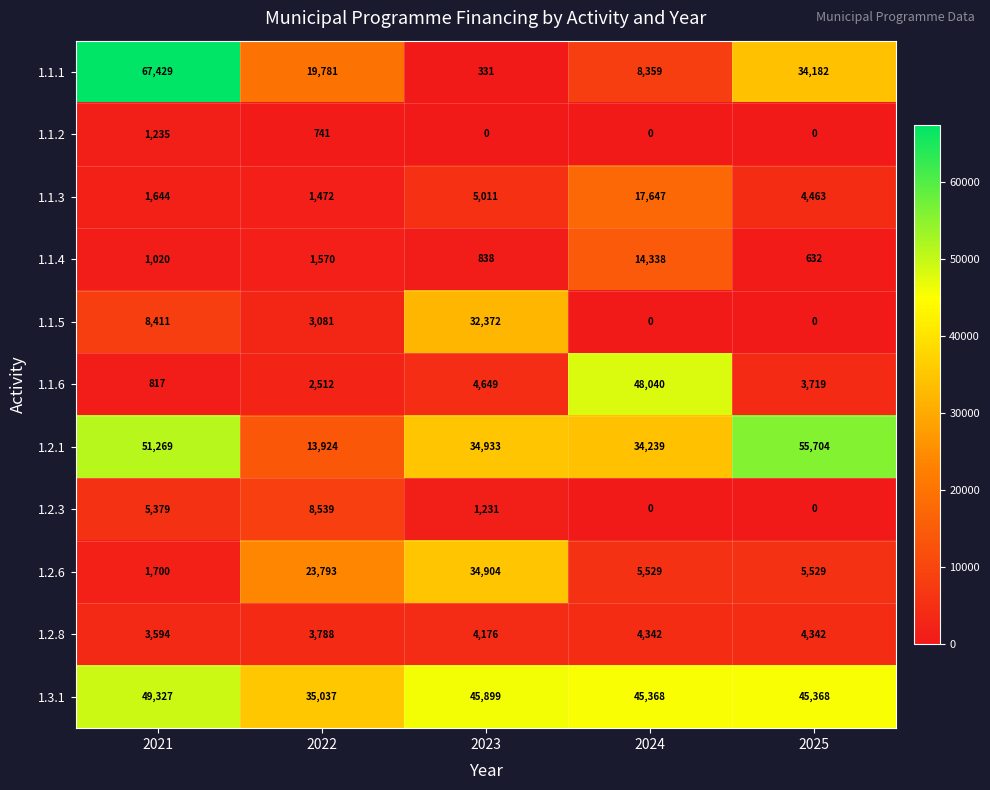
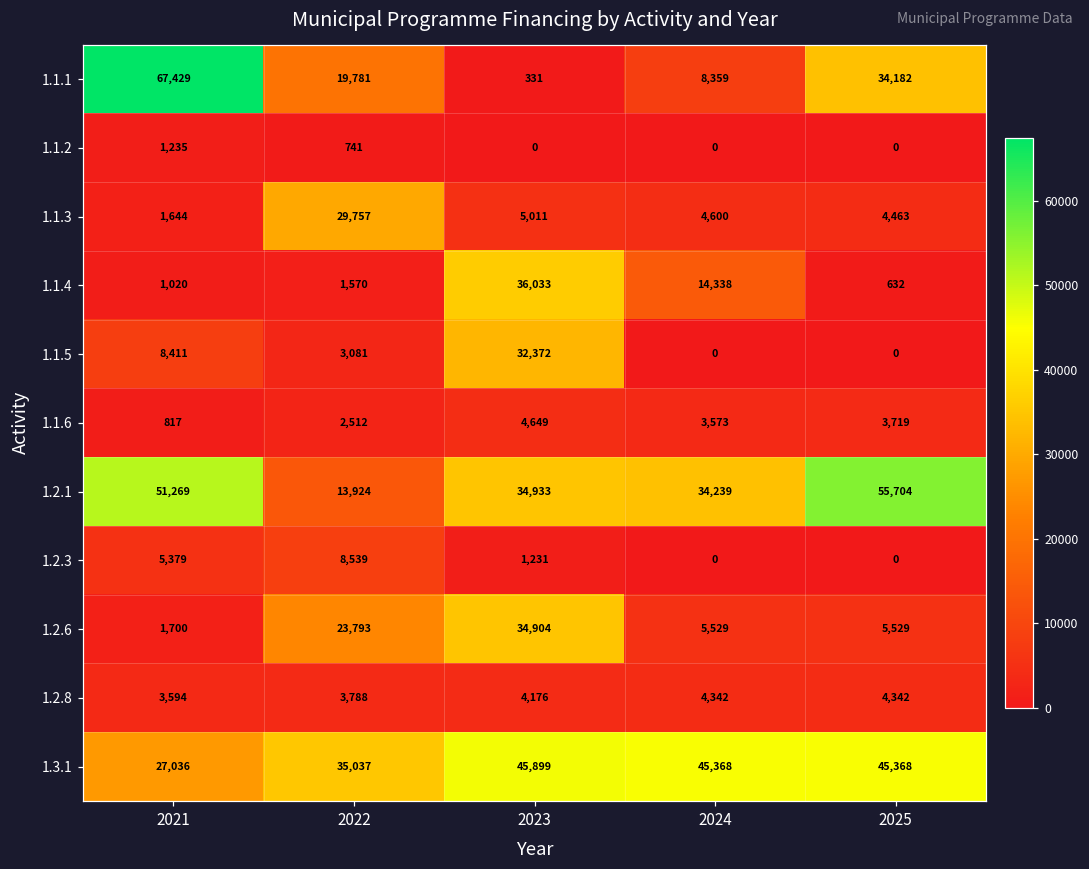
  {
    "1.1.1": {
      "2021": "67,429",
      "2022": "19,781",
      "2023": "331",
      "2024": "8,359",
      "2025": "34,182"
    },
    "1.1.2": {
      "2021": "1,235",
      "2022": "741",
      "2023": "0",
      "2024": "0",
      "2025": "0"
    },
    "1.1.3": {
      "2021": "1,644",
-     "2022": "1,472",
+     "2022": "29,757",
      "2023": "5,011",
-     "2024": "17,647",
+     "2024": "4,600",
      "2025": "4,463"
    },
    "1.1.4": {
      "2021": "1,020",
      "2022": "1,570",
-     "2023": "838",
+     "2023": "36,033",
      "2024": "14,338",
      "2025": "632"
    },
    "1.1.5": {
      "2021": "8,411",
      "2022": "3,081",
      "2023": "32,372",
      "2024": "0",
      "2025": "0"
    },
    "1.1.6": {
      "2021": "817",
      "2022": "2,512",
      "2023": "4,649",
-     "2024": "48,040",
+     "2024": "3,573",
      "2025": "3,719"
    },
    "1.2.1": {
      "2021": "51,269",
      "2022": "13,924",
      "2023": "34,933",
      "2024": "34,239",
      "2025": "55,704"
    },
    "1.2.3": {
      "2021": "5,379",
      "2022": "8,539",
      "2023": "1,231",
      "2024": "0",
      "2025": "0"
    },
    "1.2.6": {
      "2021": "1,700",
      "2022": "23,793",
      "2023": "34,904",
      "2024": "5,529",
      "2025": "5,529"
    },
    "1.2.8": {
      "2021": "3,594",
      "2022": "3,788",
      "2023": "4,176",
      "2024": "4,342",
      "2025": "4,342"
    },
    "1.3.1": {
-     "2021": "49,327",
+     "2021": "27,036",
      "2022": "35,037",
      "2023": "45,899",
      "2024": "45,368",
      "2025": "45,368"
    }
  }
